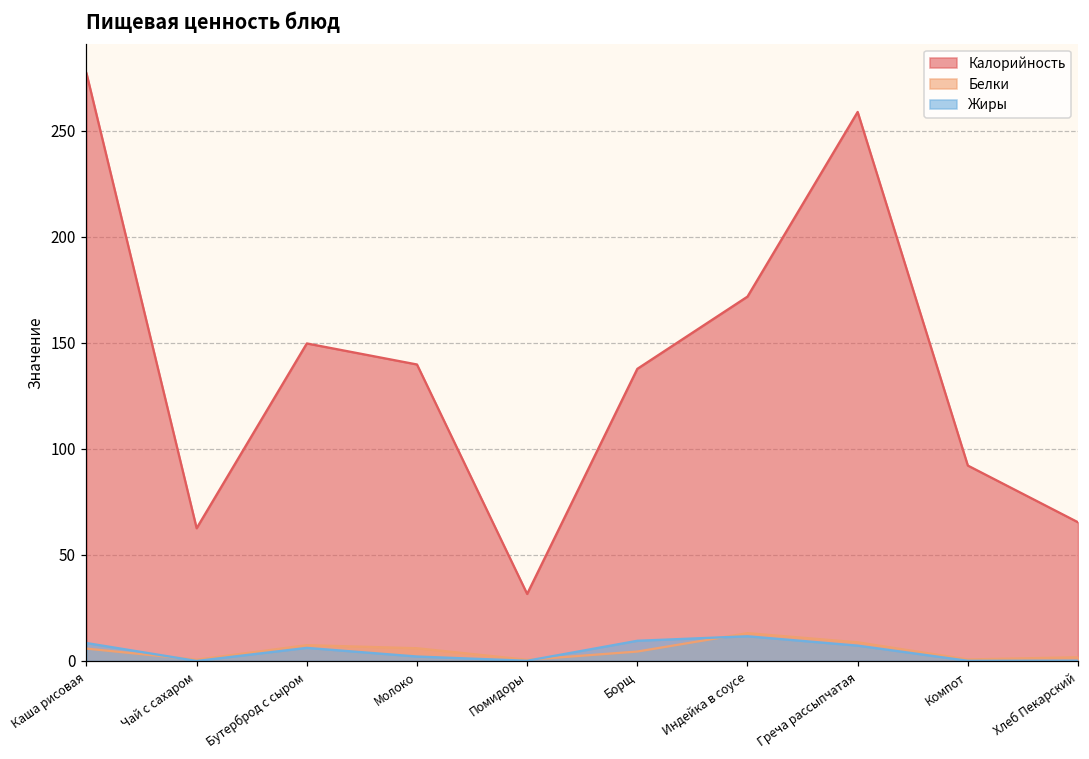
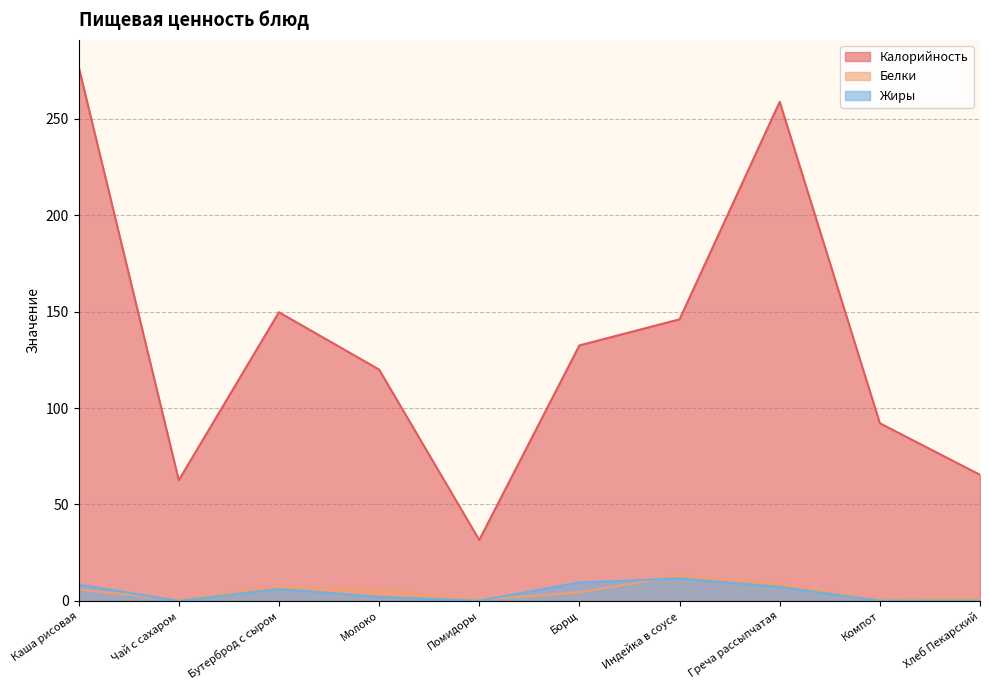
  {
    "Калорийность": {
      "Каша рисовая": 277,
      "Чай с сахаром": 63,
      "Бутерброд с сыром": 150,
-     "Молоко": 140,
+     "Молоко": 120,
      "Помидоры": 32,
-     "Борщ": 138,
-     "Индейка в соусе": 172,
+     "Борщ": 133,
+     "Индейка в соусе": 146,
      "Греча рассыпчатая": 259,
      "Компот": 92,
      "Хлеб Пекарский": 65
    },
    "Белки": {
      "Каша рисовая": 6,
      "Молоко": 6,
      "Борщ": 4,
      "Индейка в соусе": 13,
      "Греча рассыпчатая": 9,
      "Хлеб Пекарский": 2
    },
    "Жиры": {
      "Каша рисовая": 8,
      "Молоко": 2,
      "Борщ": 10,
      "Индейка в соусе": 12,
      "Греча рассыпчатая": 7,
      "Хлеб Пекарский": 0
    }
  }
